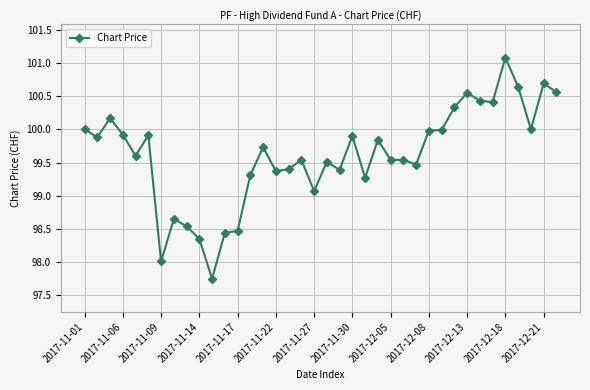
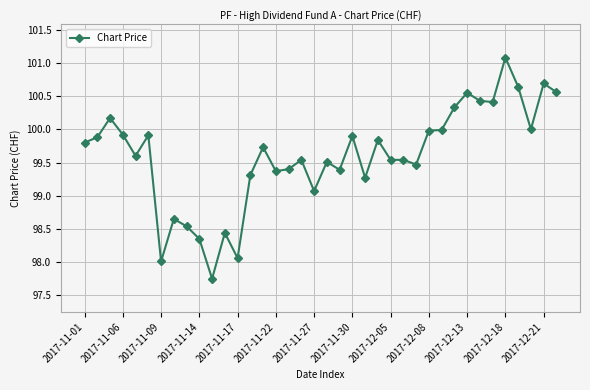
  {
-   "2017-11-01": 100.0,
+   "2017-11-01": 99.8,
    "2017-11-06": 99.9,
    "2017-11-09": 98.0,
    "2017-11-14": 98.4,
-   "2017-11-17": 98.5,
+   "2017-11-17": 98.1,
    "2017-11-22": 99.4,
    "2017-11-27": 99.1,
    "2017-11-30": 99.9,
    "2017-12-05": 99.5,
    "2017-12-08": 100.0,
    "2017-12-13": 100.6,
    "2017-12-18": 101.1,
    "2017-12-21": 100.7
  }
